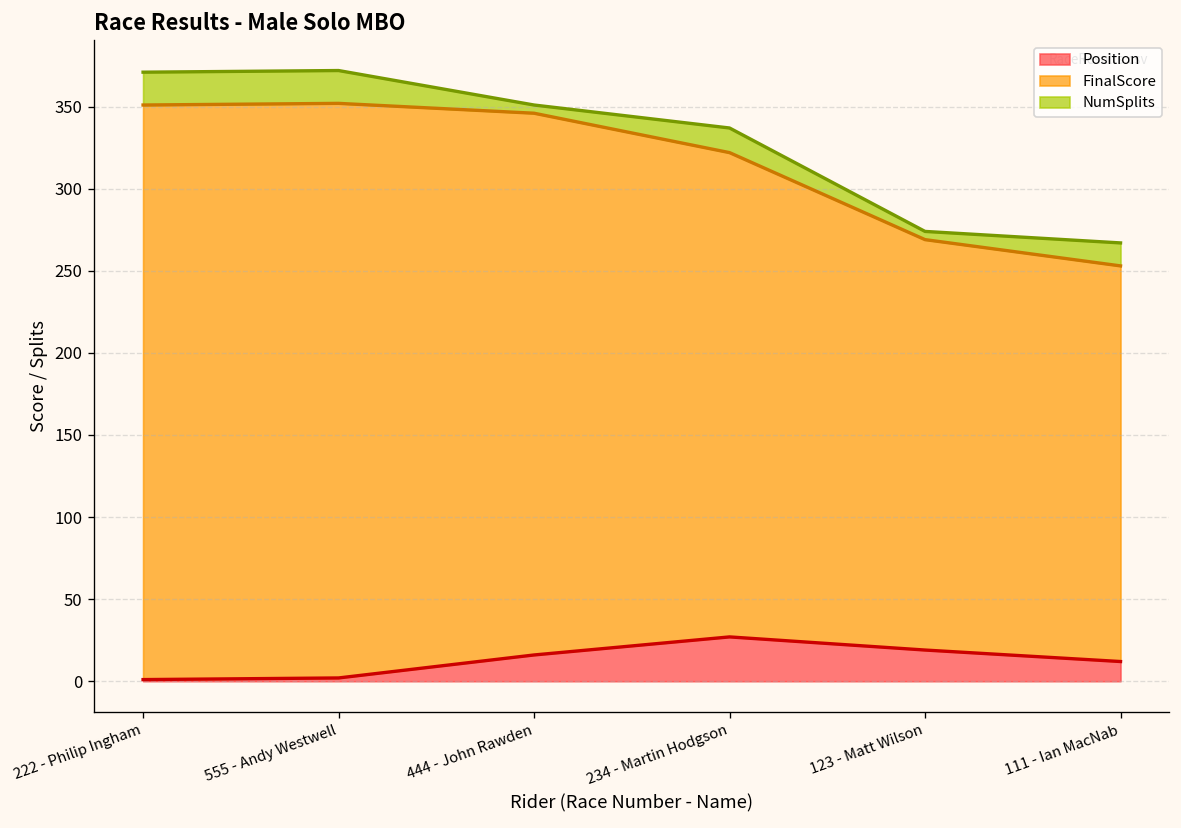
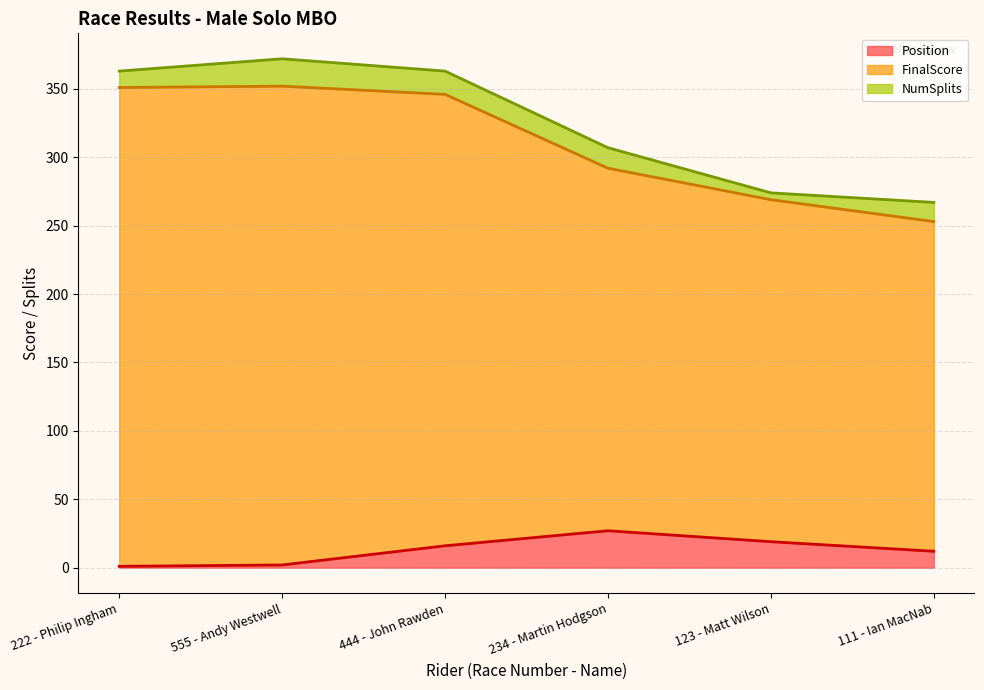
  {
    "Position": {
      "222 - Philip Ingham": 1,
      "555 - Andy Westwell": 2,
      "444 - John Rawden": 16,
      "234 - Martin Hodgson": 27,
      "123 - Matt Wilson": 19,
      "111 - Ian MacNab": 12
    },
    "FinalScore": {
      "222 - Philip Ingham": 350,
      "555 - Andy Westwell": 350,
      "444 - John Rawden": 330,
-     "234 - Martin Hodgson": 295,
+     "234 - Martin Hodgson": 265,
      "123 - Matt Wilson": 250,
      "111 - Ian MacNab": 241
    },
    "NumSplits": {
-     "222 - Philip Ingham": 20,
+     "222 - Philip Ingham": 12,
      "555 - Andy Westwell": 20,
-     "444 - John Rawden": 5,
+     "444 - John Rawden": 17,
      "234 - Martin Hodgson": 15,
      "123 - Matt Wilson": 5,
      "111 - Ian MacNab": 14
    }
  }
